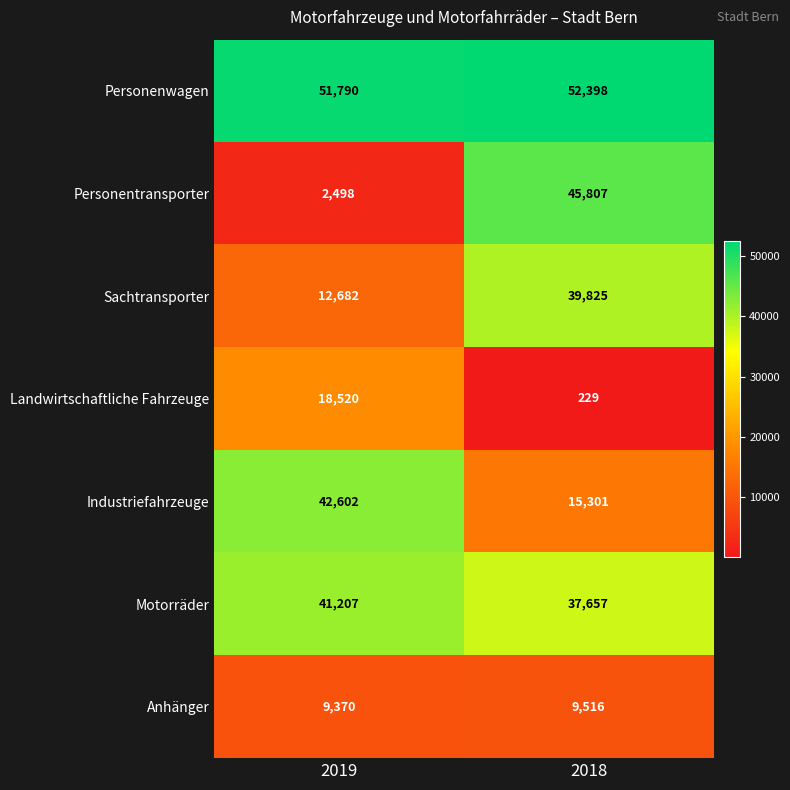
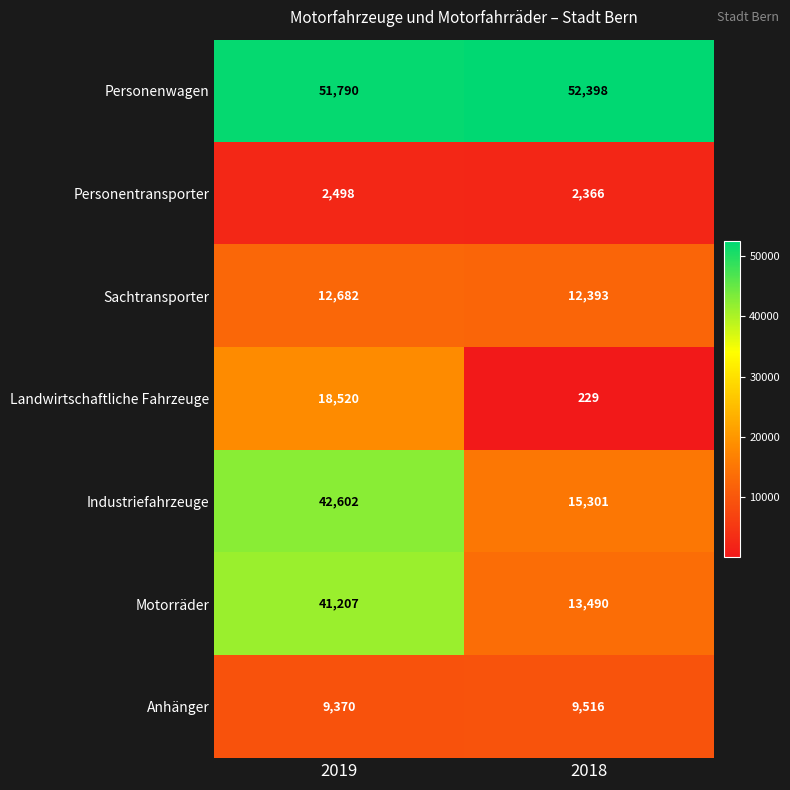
  {
    "Personenwagen": {
      "2019": "51,790",
      "2018": "52,398"
    },
    "Personentransporter": {
      "2019": "2,498",
-     "2018": "45,807"
+     "2018": "2,366"
    },
    "Sachtransporter": {
      "2019": "12,682",
-     "2018": "39,825"
+     "2018": "12,393"
    },
    "Landwirtschaftliche Fahrzeuge": {
      "2019": "18,520",
      "2018": "229"
    },
    "Industriefahrzeuge": {
      "2019": "42,602",
      "2018": "15,301"
    },
    "Motorräder": {
      "2019": "41,207",
-     "2018": "37,657"
+     "2018": "13,490"
    },
    "Anhänger": {
      "2019": "9,370",
      "2018": "9,516"
    }
  }
